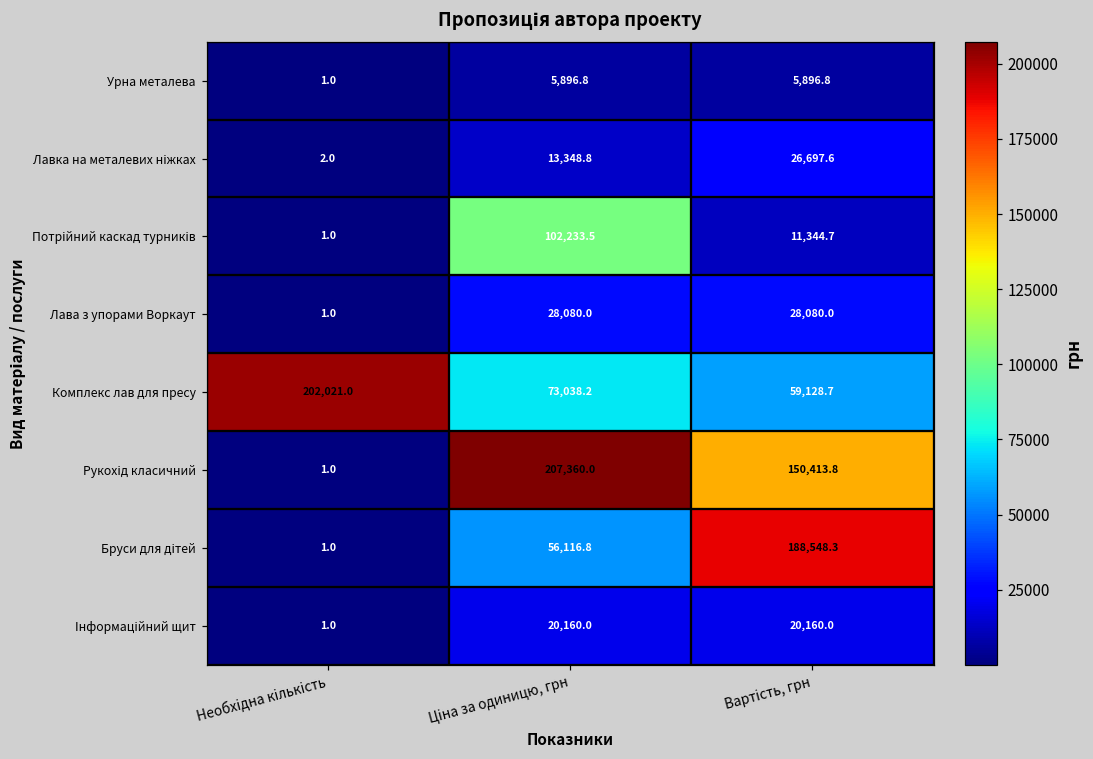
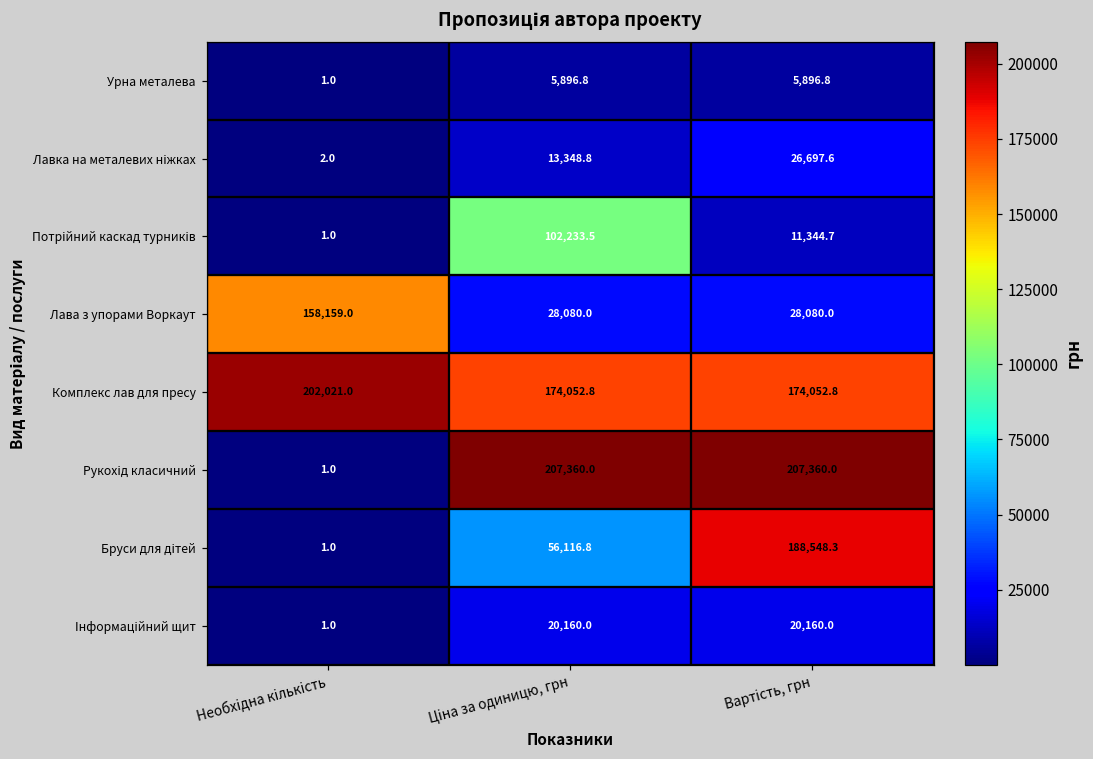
  {
    "Урна металева": {
      "Необхідна кількість": "1.0",
      "Ціна за одиницю, грн": "5,896.8",
      "Вартість, грн": "5,896.8"
    },
    "Лавка на металевих ніжках": {
      "Необхідна кількість": "2.0",
      "Ціна за одиницю, грн": "13,348.8",
      "Вартість, грн": "26,697.6"
    },
    "Потрійний каскад турників": {
      "Необхідна кількість": "1.0",
      "Ціна за одиницю, грн": "102,233.5",
      "Вартість, грн": "11,344.7"
    },
    "Лава з упорами Воркаут": {
-     "Необхідна кількість": "1.0",
+     "Необхідна кількість": "158,159.0",
      "Ціна за одиницю, грн": "28,080.0",
      "Вартість, грн": "28,080.0"
    },
    "Комплекс лав для пресу": {
      "Необхідна кількість": "202,021.0",
-     "Ціна за одиницю, грн": "73,038.2",
-     "Вартість, грн": "59,128.7"
+     "Ціна за одиницю, грн": "174,052.8",
+     "Вартість, грн": "174,052.8"
    },
    "Рукохід класичний": {
      "Необхідна кількість": "1.0",
      "Ціна за одиницю, грн": "207,360.0",
-     "Вартість, грн": "150,413.8"
+     "Вартість, грн": "207,360.0"
    },
    "Бруси для дітей": {
      "Необхідна кількість": "1.0",
      "Ціна за одиницю, грн": "56,116.8",
      "Вартість, грн": "188,548.3"
    },
    "Інформаційний щит": {
      "Необхідна кількість": "1.0",
      "Ціна за одиницю, грн": "20,160.0",
      "Вартість, грн": "20,160.0"
    }
  }
